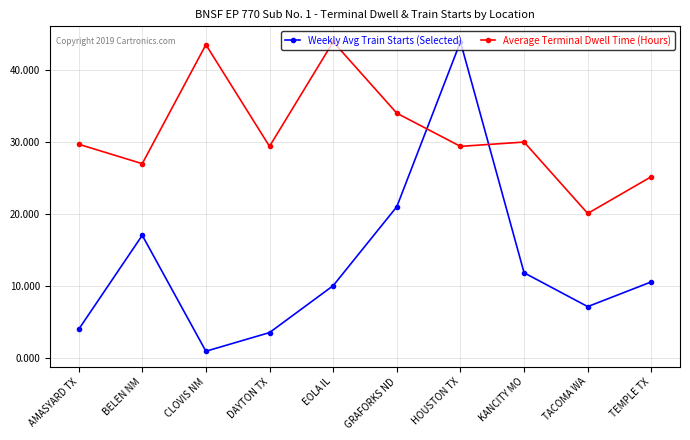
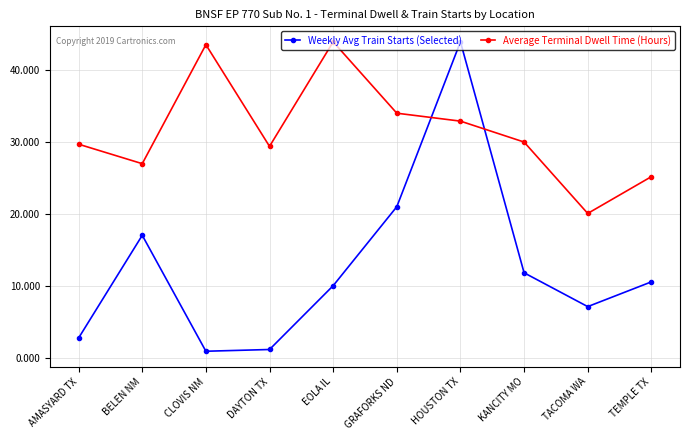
  {
    "Weekly Avg Train Starts (Selected)": {
-     "AMASYARD TX": 4,
+     "AMASYARD TX": 3,
      "BELEN NM": 17,
      "CLOVIS NM": 1,
-     "DAYTON TX": 4,
+     "DAYTON TX": 1,
      "EOLA IL": 10,
      "GRAFORKS ND": 21,
      "KANCITY MO": 12,
      "TACOMA WA": 7,
      "TEMPLE TX": 11
    },
    "Average Terminal Dwell Time (Hours)": {
      "AMASYARD TX": 30,
      "BELEN NM": 27,
      "CLOVIS NM": 44,
      "DAYTON TX": 29,
      "GRAFORKS ND": 34,
-     "HOUSTON TX": 29,
+     "HOUSTON TX": 33,
      "KANCITY MO": 30,
      "TACOMA WA": 20,
      "TEMPLE TX": 25
    }
  }
